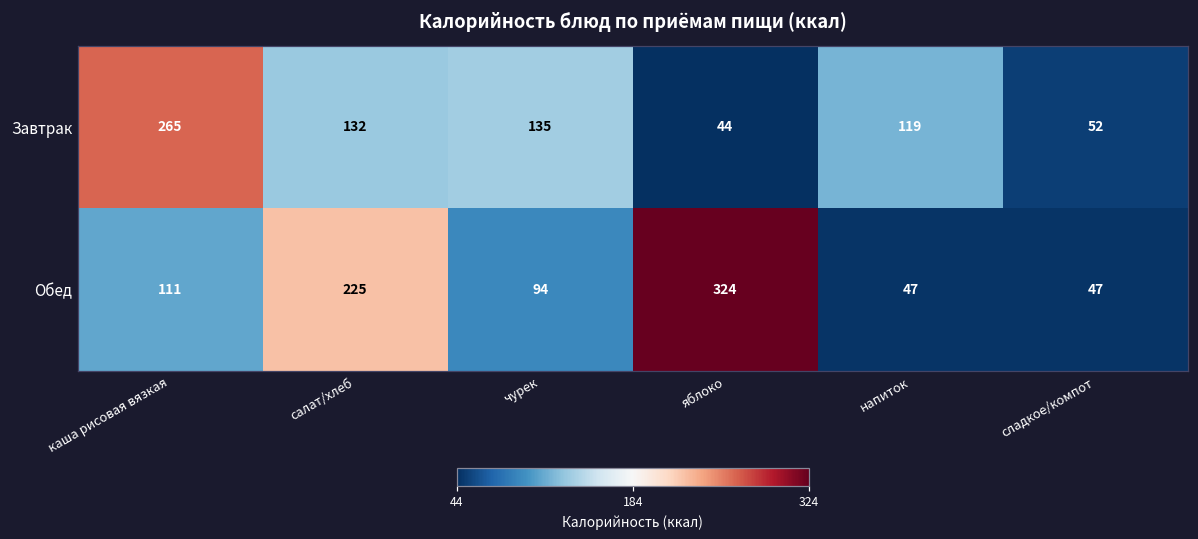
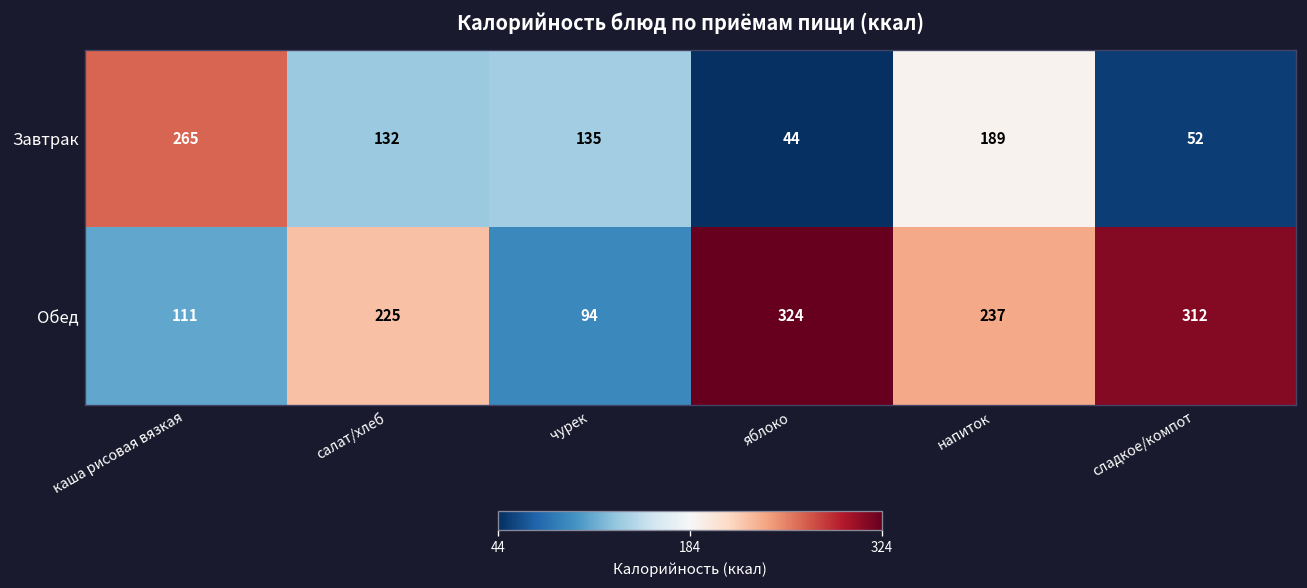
  {
    "Завтрак": {
      "каша рисовая вязкая": 265,
      "салат/хлеб": 132,
      "чурек": 135,
      "яблоко": 44,
-     "напиток": 119,
+     "напиток": 189,
      "сладкое/компот": 52
    },
    "Обед": {
      "каша рисовая вязкая": 111,
      "салат/хлеб": 225,
      "чурек": 94,
      "яблоко": 324,
-     "напиток": 47,
-     "сладкое/компот": 47
+     "напиток": 237,
+     "сладкое/компот": 312
    }
  }
